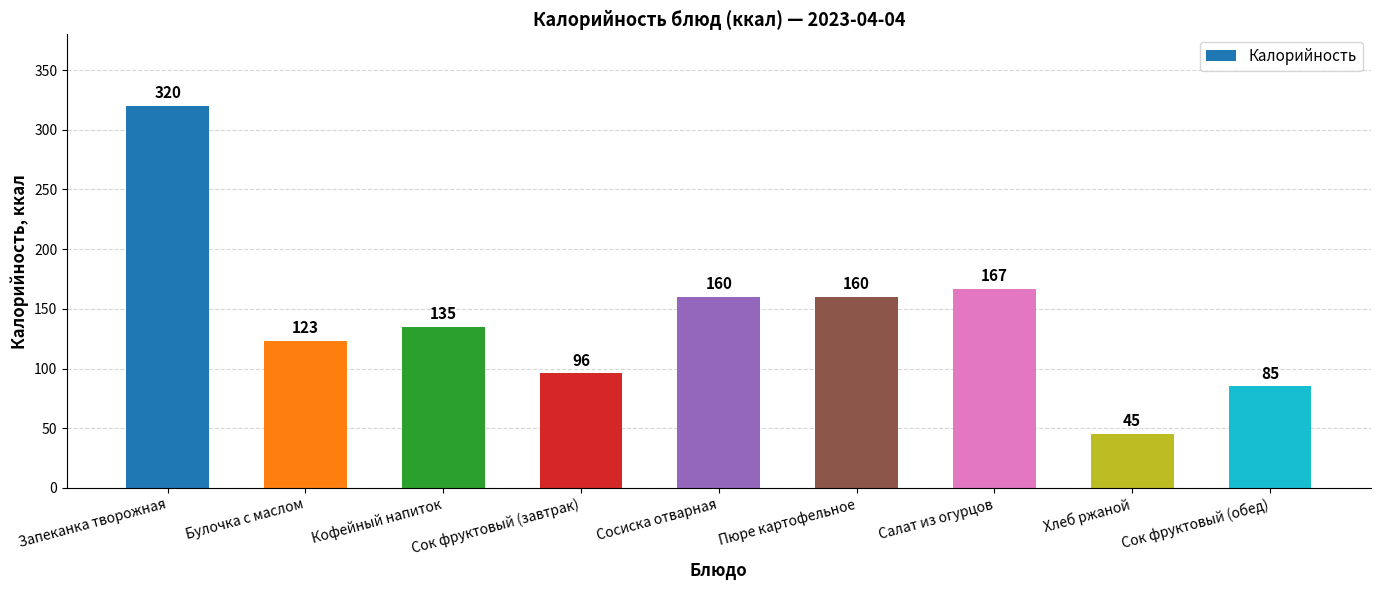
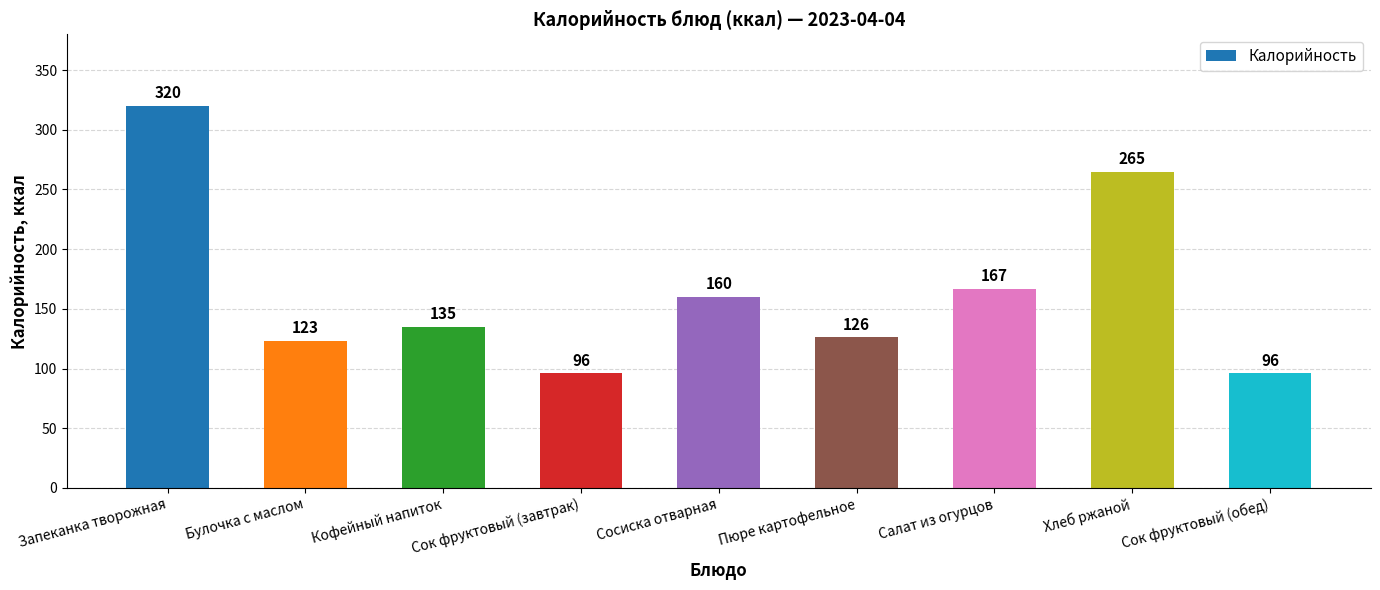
  {
    "Запеканка творожная": 320,
    "Булочка с маслом": 123,
    "Кофейный напиток": 135,
    "Сок фруктовый (завтрак)": 96,
    "Сосиска отварная": 160,
-   "Пюре картофельное": 160,
+   "Пюре картофельное": 126,
    "Салат из огурцов": 167,
-   "Хлеб ржаной": 45,
-   "Сок фруктовый (обед)": 85
+   "Хлеб ржаной": 265,
+   "Сок фруктовый (обед)": 96
  }
